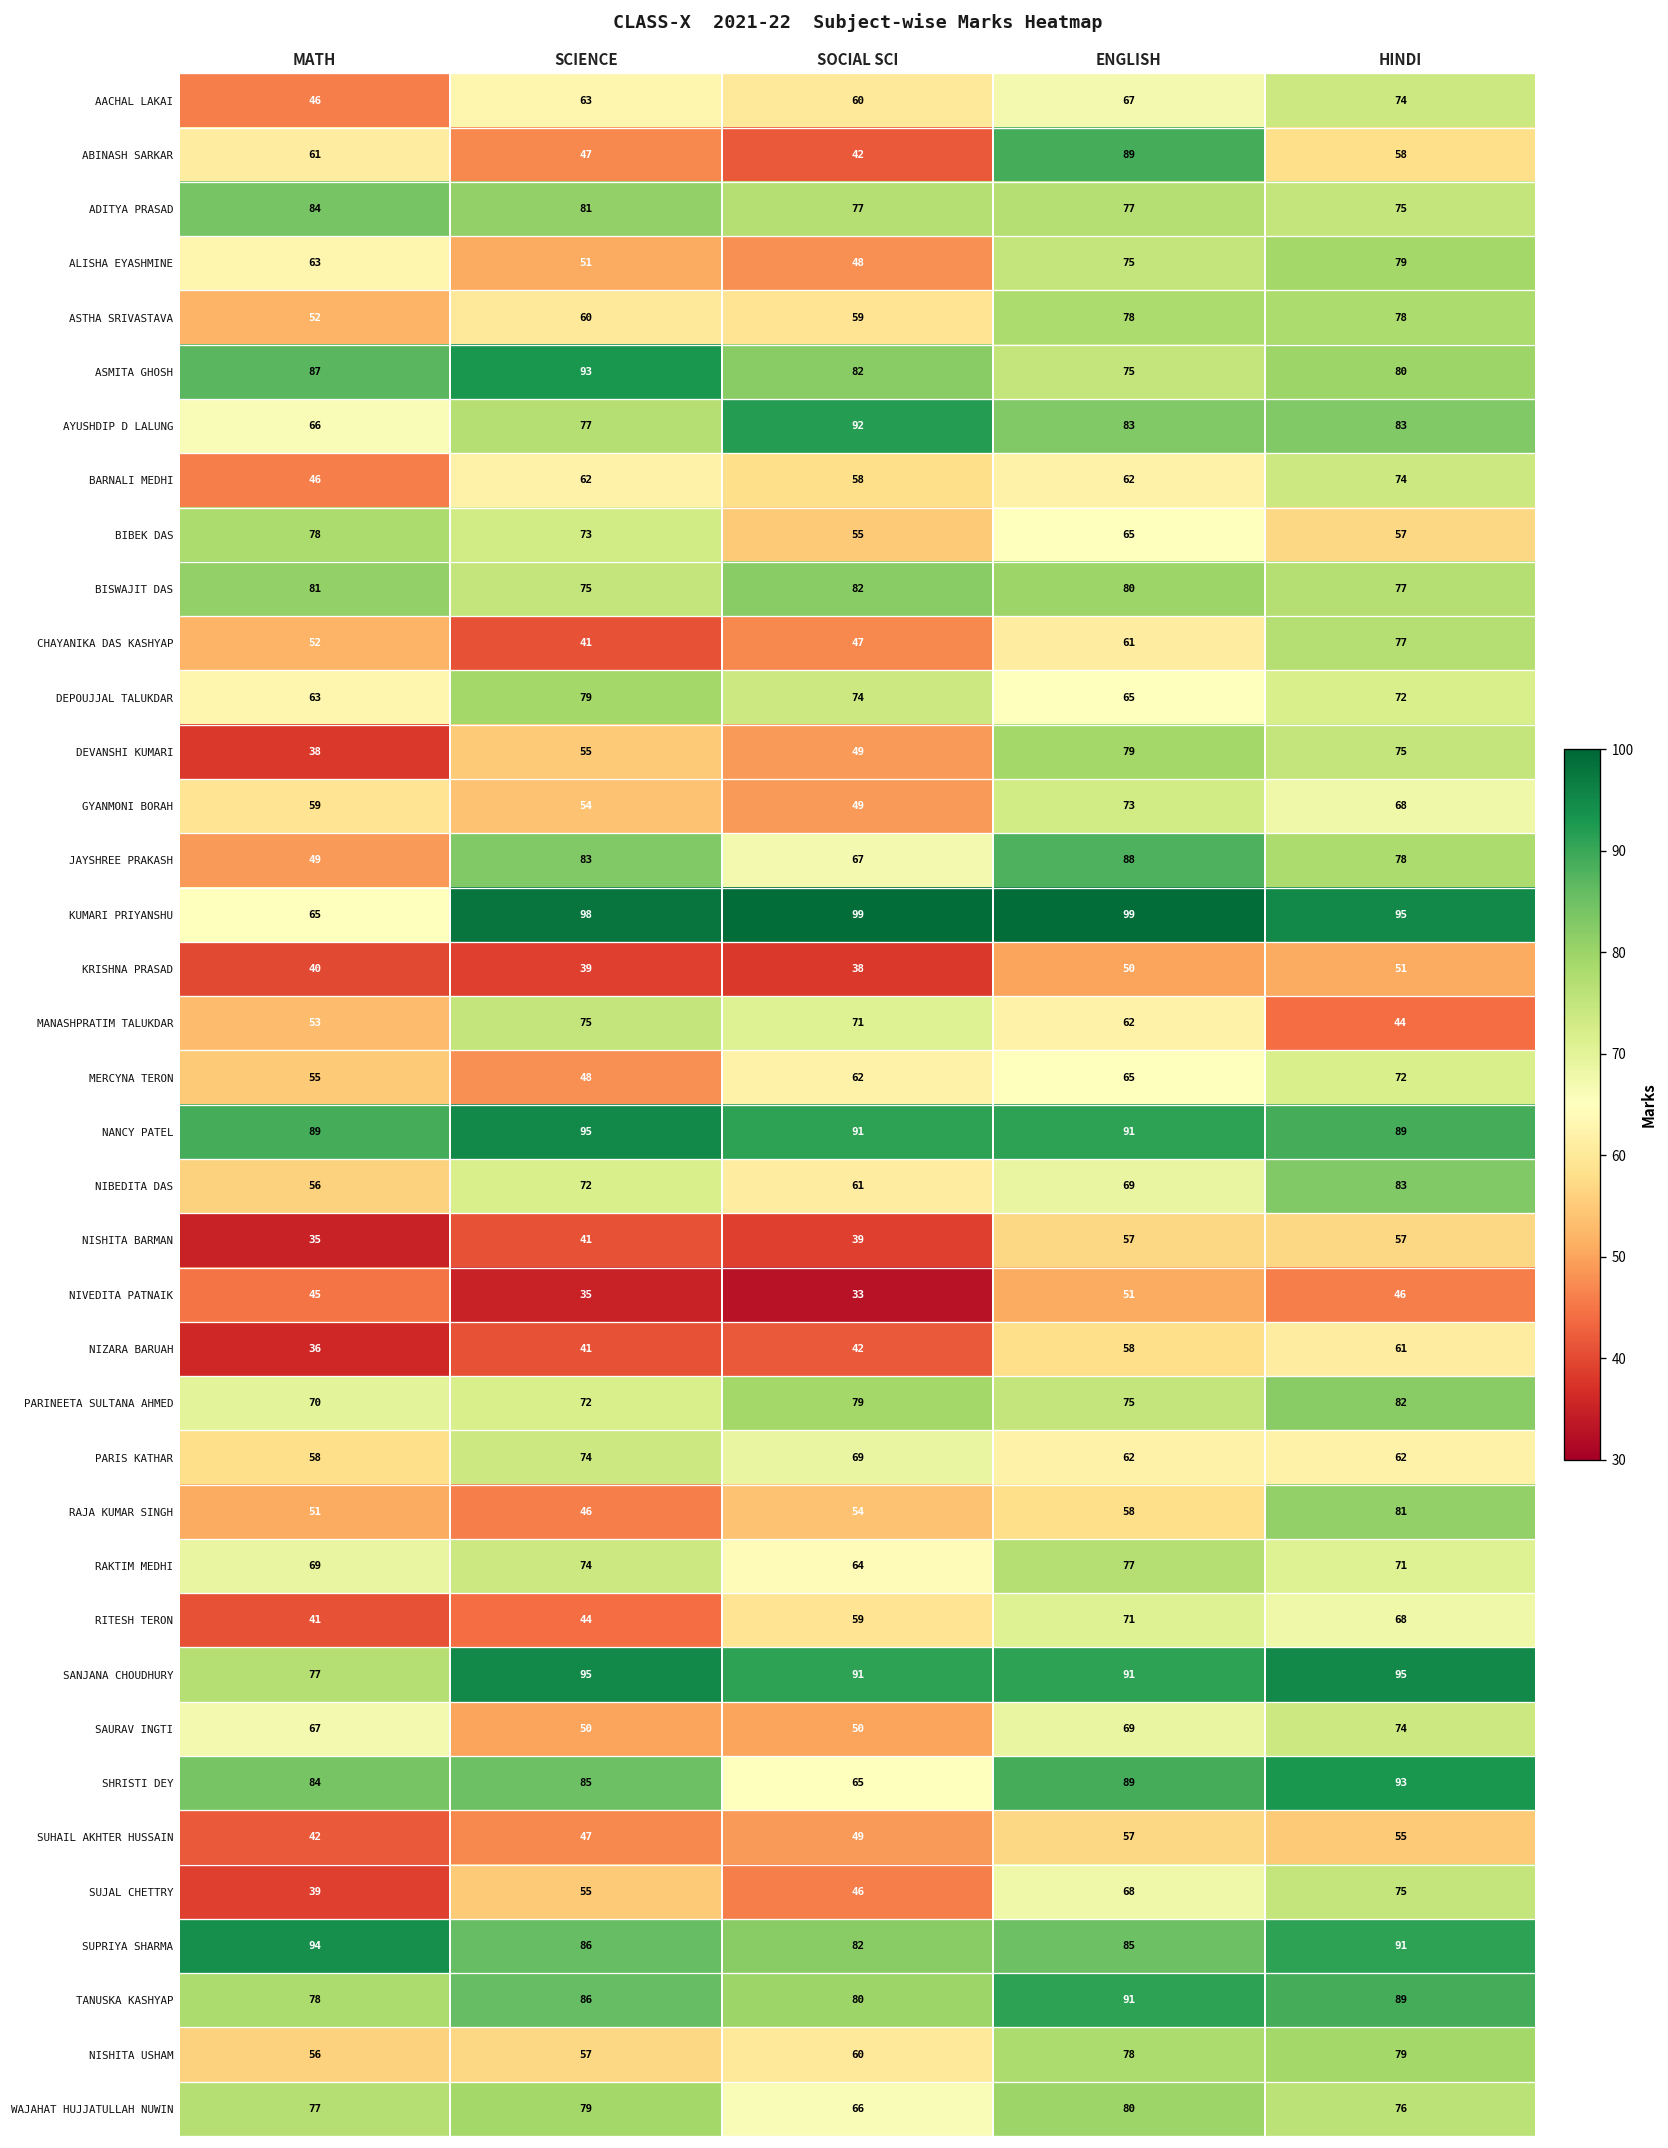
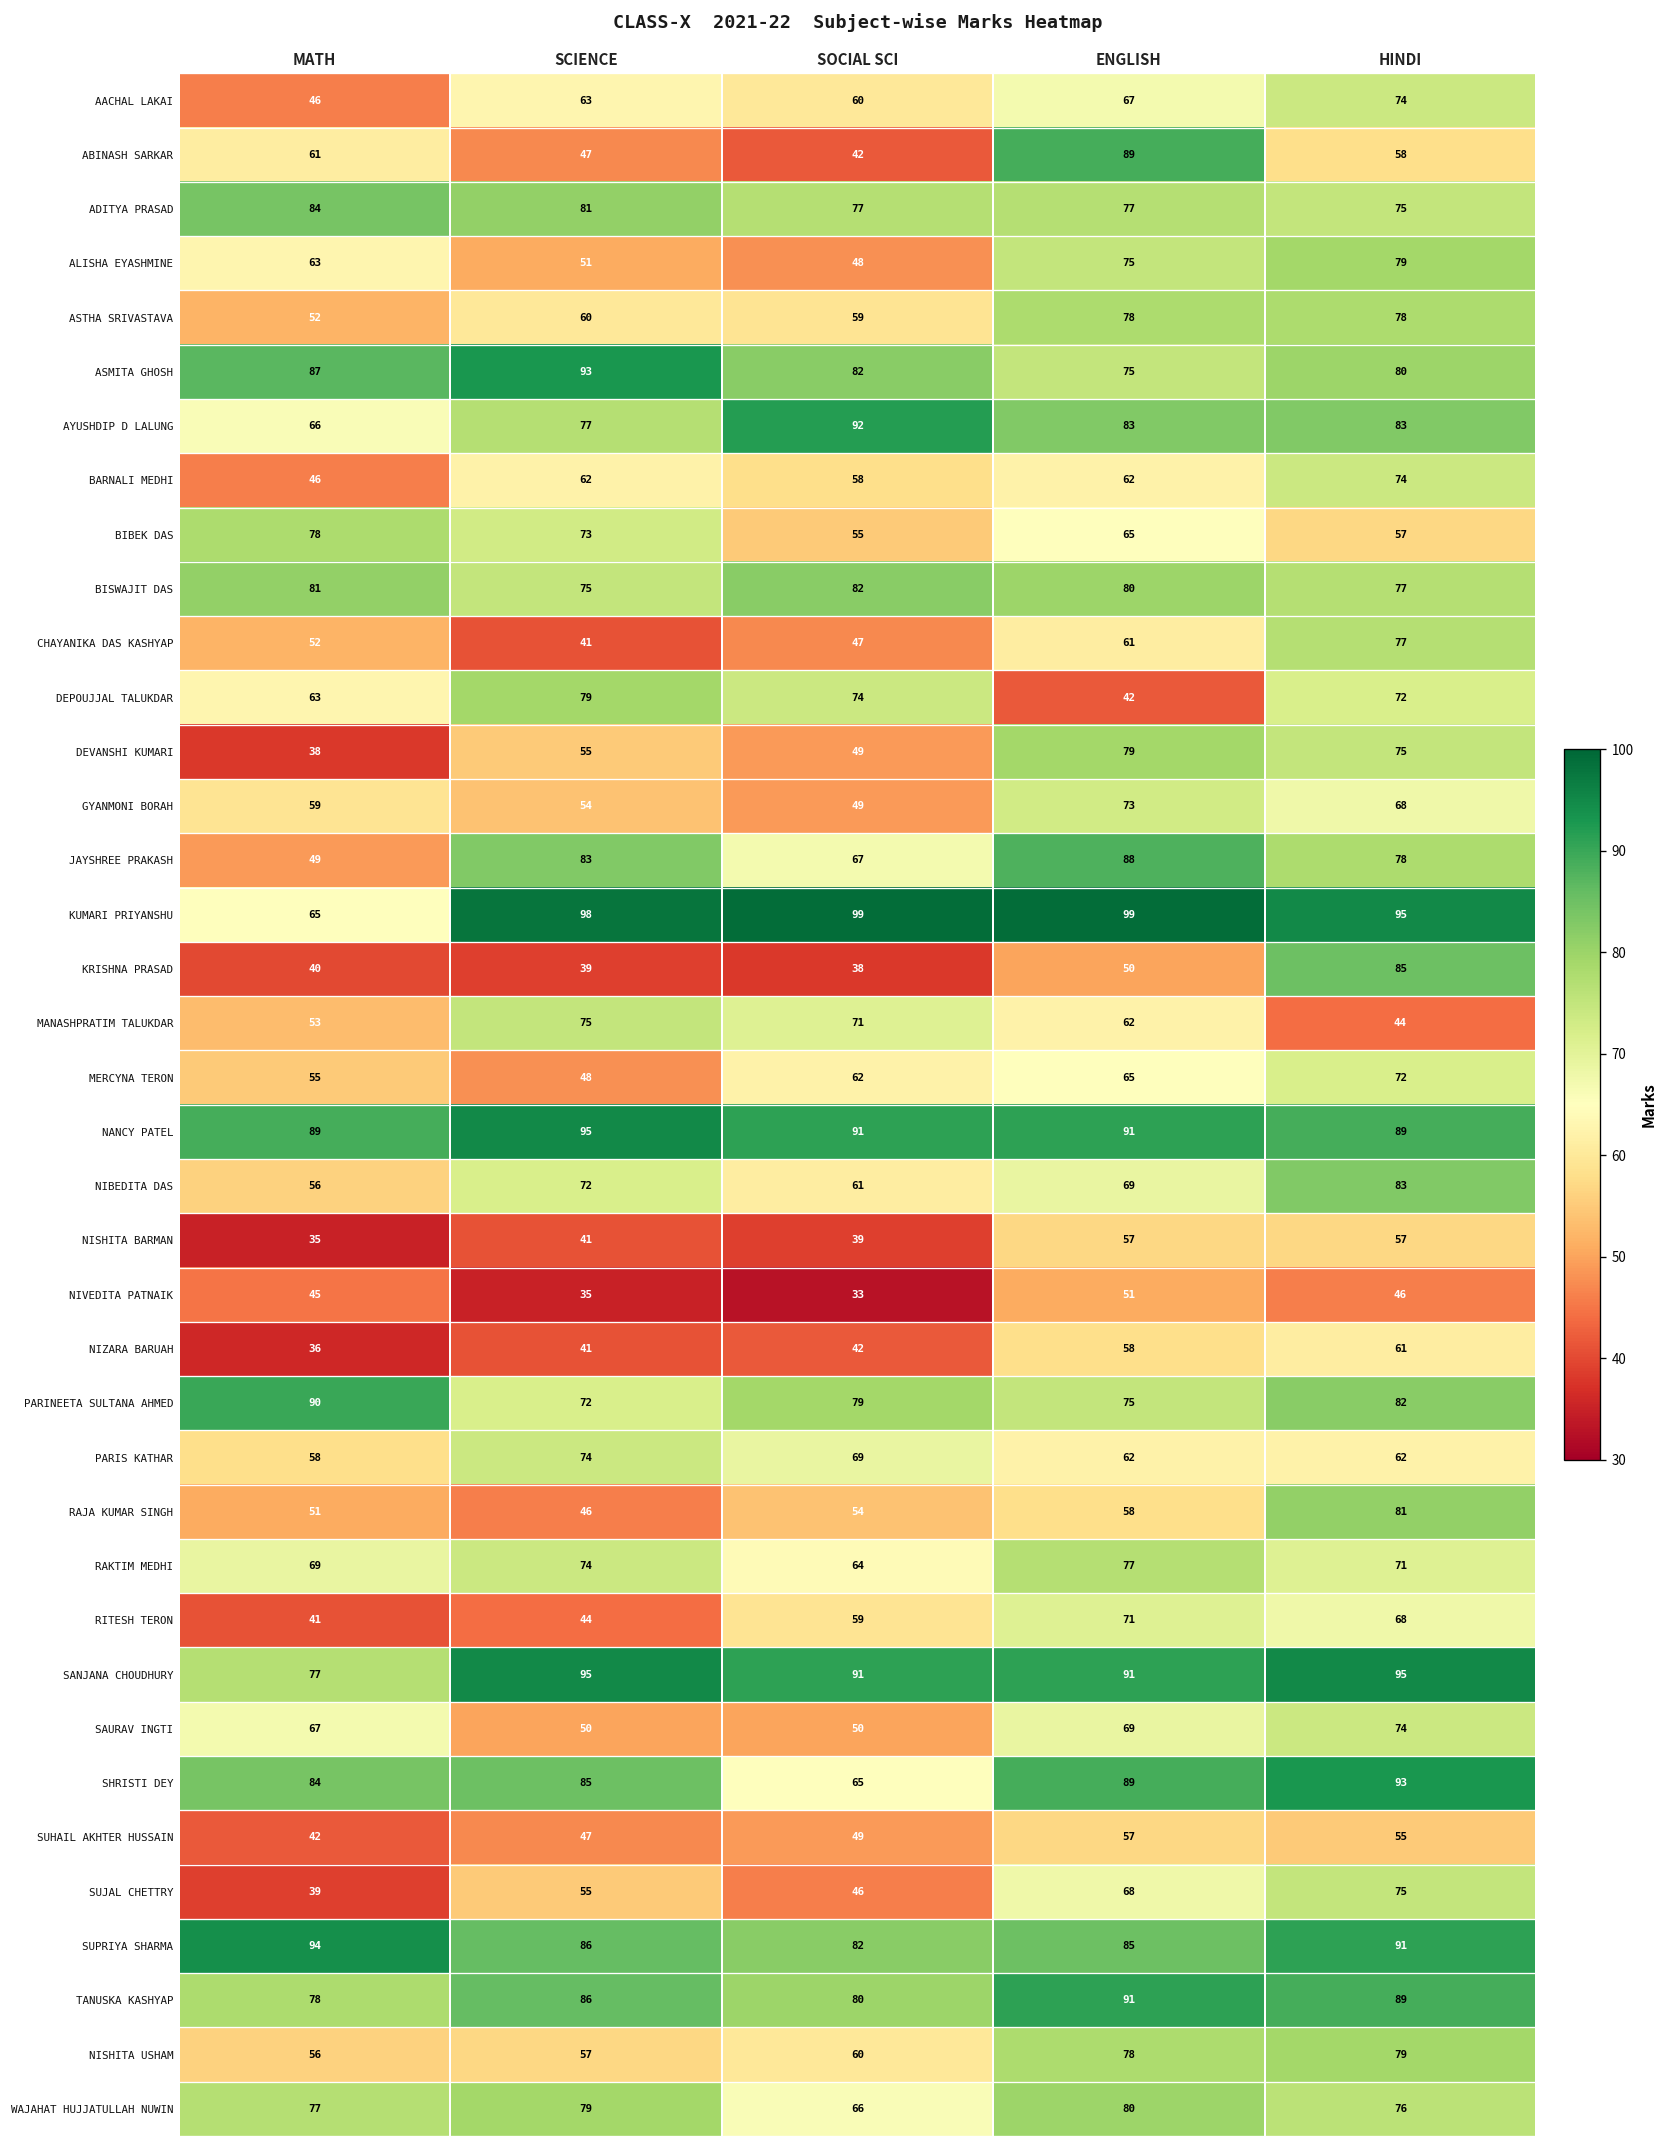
  {
    "AACHAL LAKAI": {
      "MATH": 46,
      "SCIENCE": 63,
      "SOCIAL SCI": 60,
      "ENGLISH": 67,
      "HINDI": 74
    },
    "ABINASH SARKAR": {
      "MATH": 61,
      "SCIENCE": 47,
      "SOCIAL SCI": 42,
      "ENGLISH": 89,
      "HINDI": 58
    },
    "ADITYA PRASAD": {
      "MATH": 84,
      "SCIENCE": 81,
      "SOCIAL SCI": 77,
      "ENGLISH": 77,
      "HINDI": 75
    },
    "ALISHA EYASHMINE": {
      "MATH": 63,
      "SCIENCE": 51,
      "SOCIAL SCI": 48,
      "ENGLISH": 75,
      "HINDI": 79
    },
    "ASTHA SRIVASTAVA": {
      "MATH": 52,
      "SCIENCE": 60,
      "SOCIAL SCI": 59,
      "ENGLISH": 78,
      "HINDI": 78
    },
    "ASMITA GHOSH": {
      "MATH": 87,
      "SCIENCE": 93,
      "SOCIAL SCI": 82,
      "ENGLISH": 75,
      "HINDI": 80
    },
    "AYUSHDIP D LALUNG": {
      "MATH": 66,
      "SCIENCE": 77,
      "SOCIAL SCI": 92,
      "ENGLISH": 83,
      "HINDI": 83
    },
    "BARNALI MEDHI": {
      "MATH": 46,
      "SCIENCE": 62,
      "SOCIAL SCI": 58,
      "ENGLISH": 62,
      "HINDI": 74
    },
    "BIBEK DAS": {
      "MATH": 78,
      "SCIENCE": 73,
      "SOCIAL SCI": 55,
      "ENGLISH": 65,
      "HINDI": 57
    },
    "BISWAJIT DAS": {
      "MATH": 81,
      "SCIENCE": 75,
      "SOCIAL SCI": 82,
      "ENGLISH": 80,
      "HINDI": 77
    },
    "CHAYANIKA DAS KASHYAP": {
      "MATH": 52,
      "SCIENCE": 41,
      "SOCIAL SCI": 47,
      "ENGLISH": 61,
      "HINDI": 77
    },
    "DEPOUJJAL TALUKDAR": {
      "MATH": 63,
      "SCIENCE": 79,
      "SOCIAL SCI": 74,
-     "ENGLISH": 65,
+     "ENGLISH": 42,
      "HINDI": 72
    },
    "DEVANSHI KUMARI": {
      "MATH": 38,
      "SCIENCE": 55,
      "SOCIAL SCI": 49,
      "ENGLISH": 79,
      "HINDI": 75
    },
    "GYANMONI BORAH": {
      "MATH": 59,
      "SCIENCE": 54,
      "SOCIAL SCI": 49,
      "ENGLISH": 73,
      "HINDI": 68
    },
    "JAYSHREE PRAKASH": {
      "MATH": 49,
      "SCIENCE": 83,
      "SOCIAL SCI": 67,
      "ENGLISH": 88,
      "HINDI": 78
    },
    "KUMARI PRIYANSHU": {
      "MATH": 65,
      "SCIENCE": 98,
      "SOCIAL SCI": 99,
      "ENGLISH": 99,
      "HINDI": 95
    },
    "KRISHNA PRASAD": {
      "MATH": 40,
      "SCIENCE": 39,
      "SOCIAL SCI": 38,
      "ENGLISH": 50,
-     "HINDI": 51
+     "HINDI": 85
    },
    "MANASHPRATIM TALUKDAR": {
      "MATH": 53,
      "SCIENCE": 75,
      "SOCIAL SCI": 71,
      "ENGLISH": 62,
      "HINDI": 44
    },
    "MERCYNA TERON": {
      "MATH": 55,
      "SCIENCE": 48,
      "SOCIAL SCI": 62,
      "ENGLISH": 65,
      "HINDI": 72
    },
    "NANCY PATEL": {
      "MATH": 89,
      "SCIENCE": 95,
      "SOCIAL SCI": 91,
      "ENGLISH": 91,
      "HINDI": 89
    },
    "NIBEDITA DAS": {
      "MATH": 56,
      "SCIENCE": 72,
      "SOCIAL SCI": 61,
      "ENGLISH": 69,
      "HINDI": 83
    },
    "NISHITA BARMAN": {
      "MATH": 35,
      "SCIENCE": 41,
      "SOCIAL SCI": 39,
      "ENGLISH": 57,
      "HINDI": 57
    },
    "NIVEDITA PATNAIK": {
      "MATH": 45,
      "SCIENCE": 35,
      "SOCIAL SCI": 33,
      "ENGLISH": 51,
      "HINDI": 46
    },
    "NIZARA BARUAH": {
      "MATH": 36,
      "SCIENCE": 41,
      "SOCIAL SCI": 42,
      "ENGLISH": 58,
      "HINDI": 61
    },
    "PARINEETA SULTANA AHMED": {
-     "MATH": 70,
+     "MATH": 90,
      "SCIENCE": 72,
      "SOCIAL SCI": 79,
      "ENGLISH": 75,
      "HINDI": 82
    },
    "PARIS KATHAR": {
      "MATH": 58,
      "SCIENCE": 74,
      "SOCIAL SCI": 69,
      "ENGLISH": 62,
      "HINDI": 62
    },
    "RAJA KUMAR SINGH": {
      "MATH": 51,
      "SCIENCE": 46,
      "SOCIAL SCI": 54,
      "ENGLISH": 58,
      "HINDI": 81
    },
    "RAKTIM MEDHI": {
      "MATH": 69,
      "SCIENCE": 74,
      "SOCIAL SCI": 64,
      "ENGLISH": 77,
      "HINDI": 71
    },
    "RITESH TERON": {
      "MATH": 41,
      "SCIENCE": 44,
      "SOCIAL SCI": 59,
      "ENGLISH": 71,
      "HINDI": 68
    },
    "SANJANA CHOUDHURY": {
      "MATH": 77,
      "SCIENCE": 95,
      "SOCIAL SCI": 91,
      "ENGLISH": 91,
      "HINDI": 95
    },
    "SAURAV INGTI": {
      "MATH": 67,
      "SCIENCE": 50,
      "SOCIAL SCI": 50,
      "ENGLISH": 69,
      "HINDI": 74
    },
    "SHRISTI DEY": {
      "MATH": 84,
      "SCIENCE": 85,
      "SOCIAL SCI": 65,
      "ENGLISH": 89,
      "HINDI": 93
    },
    "SUHAIL AKHTER HUSSAIN": {
      "MATH": 42,
      "SCIENCE": 47,
      "SOCIAL SCI": 49,
      "ENGLISH": 57,
      "HINDI": 55
    },
    "SUJAL CHETTRY": {
      "MATH": 39,
      "SCIENCE": 55,
      "SOCIAL SCI": 46,
      "ENGLISH": 68,
      "HINDI": 75
    },
    "SUPRIYA SHARMA": {
      "MATH": 94,
      "SCIENCE": 86,
      "SOCIAL SCI": 82,
      "ENGLISH": 85,
      "HINDI": 91
    },
    "TANUSKA KASHYAP": {
      "MATH": 78,
      "SCIENCE": 86,
      "SOCIAL SCI": 80,
      "ENGLISH": 91,
      "HINDI": 89
    },
    "NISHITA USHAM": {
      "MATH": 56,
      "SCIENCE": 57,
      "SOCIAL SCI": 60,
      "ENGLISH": 78,
      "HINDI": 79
    },
    "WAJAHAT HUJJATULLAH NUWIN": {
      "MATH": 77,
      "SCIENCE": 79,
      "SOCIAL SCI": 66,
      "ENGLISH": 80,
      "HINDI": 76
    }
  }
